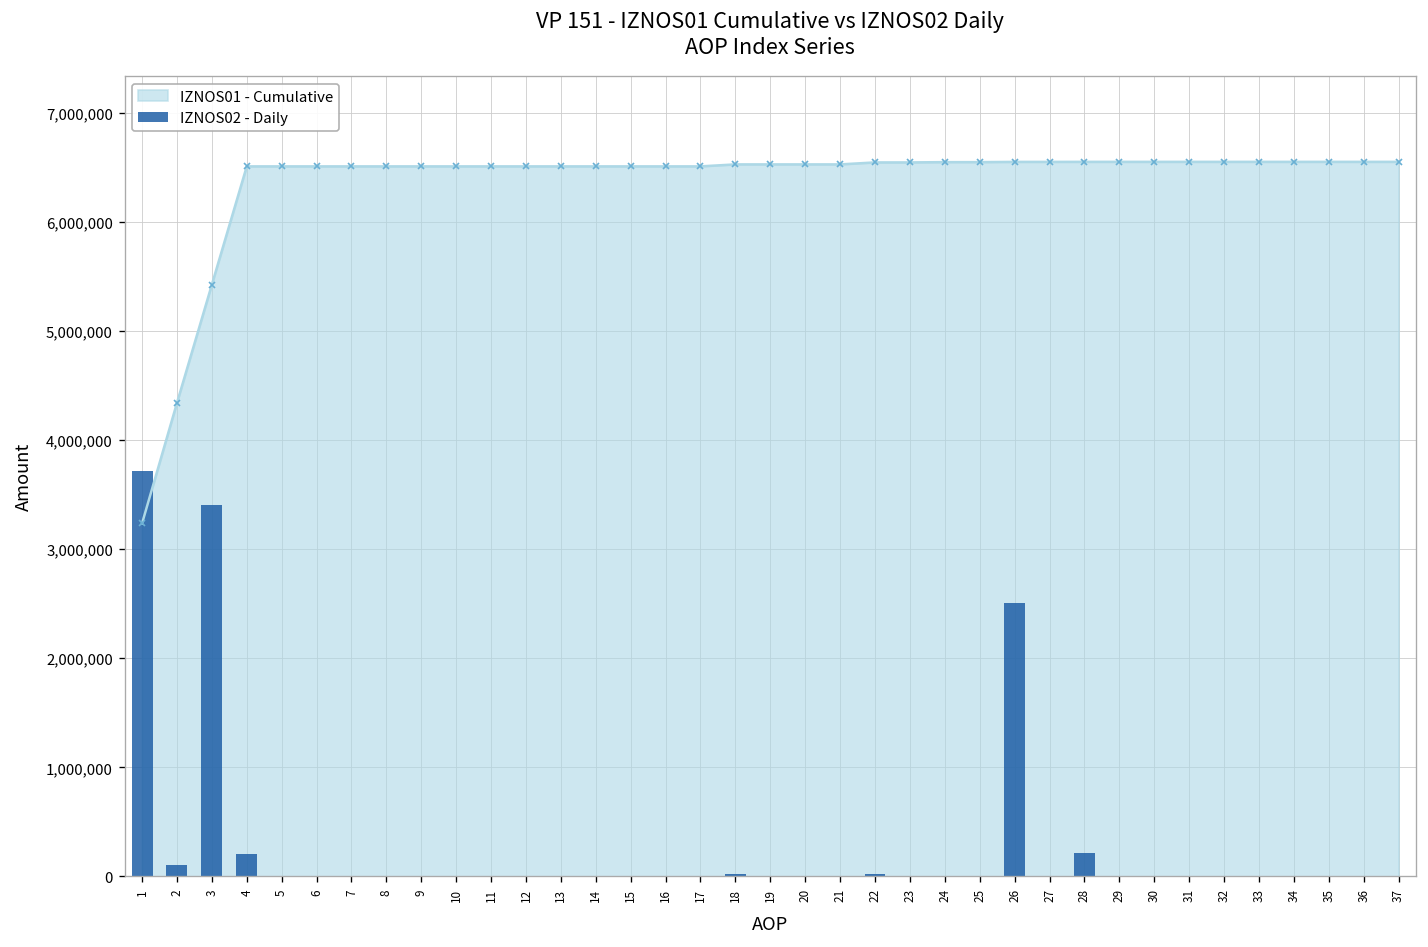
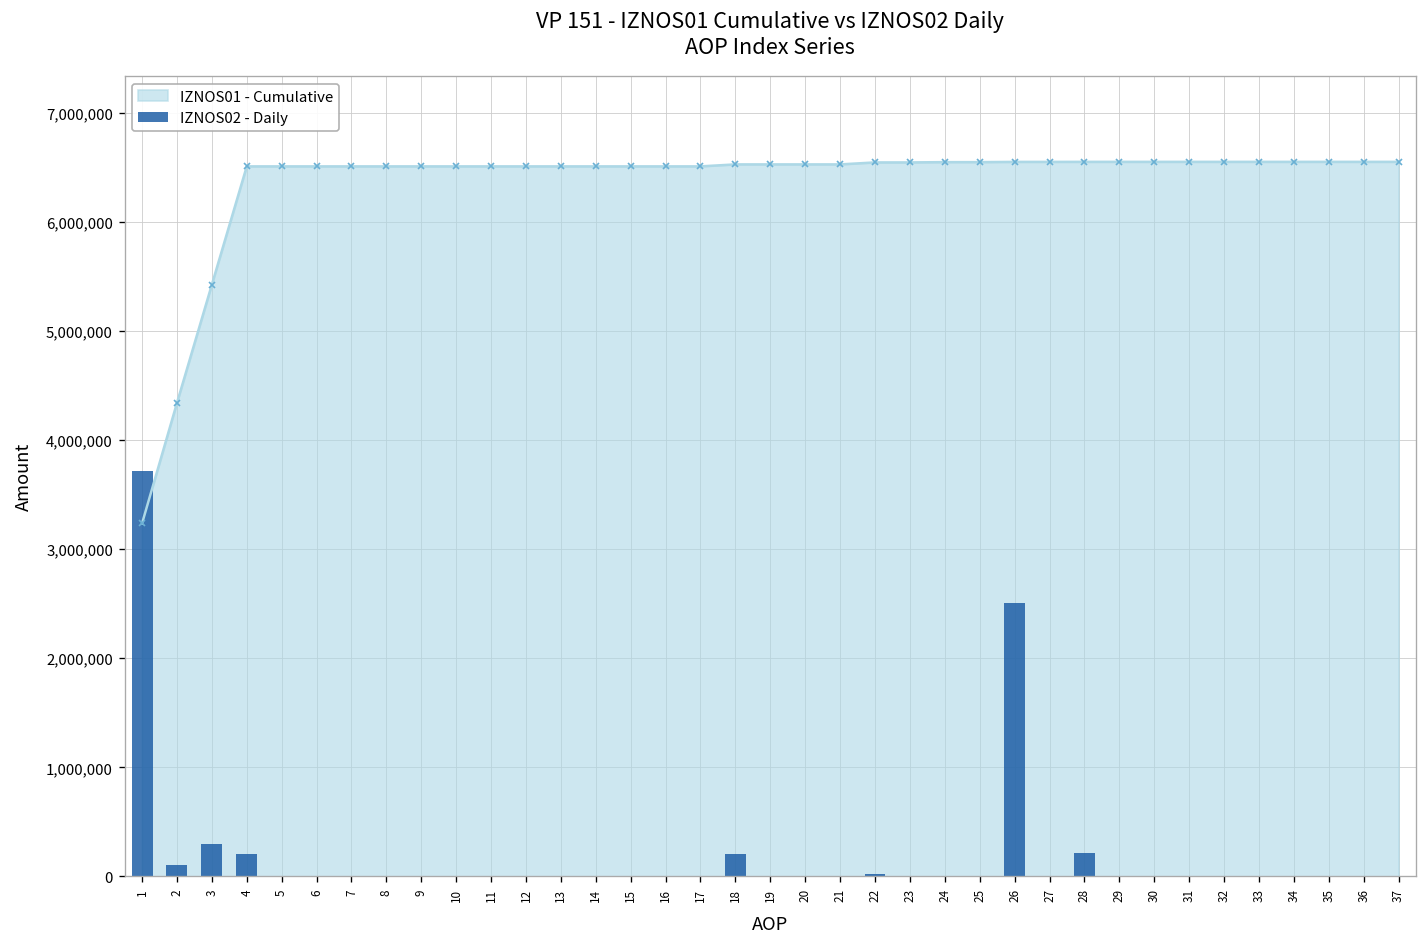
  {
    "IZNOS01 - Cumulative": {
      "1": "3,200,000",
      "2": "4,300,000",
      "3": "5,400,000",
      "4": "6,500,000",
      "5": "6,500,000",
      "6": "6,500,000",
      "7": "6,500,000",
      "8": "6,500,000",
      "9": "6,500,000",
      "10": "6,500,000",
      "11": "6,500,000",
      "12": "6,500,000",
      "13": "6,500,000",
      "14": "6,500,000",
      "15": "6,500,000",
      "16": "6,500,000",
      "17": "6,500,000",
      "18": "6,500,000",
      "19": "6,500,000",
      "20": "6,500,000",
      "21": "6,500,000",
      "22": "6,500,000",
      "23": "6,500,000",
      "24": "6,500,000",
      "25": "6,500,000",
      "26": "6,600,000",
      "27": "6,600,000",
      "28": "6,600,000",
      "29": "6,600,000",
      "30": "6,600,000",
      "31": "6,600,000",
      "32": "6,600,000",
      "33": "6,600,000",
      "34": "6,600,000",
      "35": "6,600,000",
      "36": "6,600,000",
      "37": "6,600,000"
    },
    "IZNOS02 - Daily": {
      "1": "3,700,000",
      "2": "100,000",
-     "3": "3,400,000",
+     "3": "300,000",
      "4": "200,000",
      "5": "0",
      "6": "0",
      "7": "0",
      "8": "0",
      "9": "0",
      "10": "0",
      "11": "0",
      "12": "0",
      "13": "0",
      "14": "0",
      "15": "0",
      "16": "0",
      "17": "0",
-     "18": "0",
+     "18": "200,000",
      "19": "0",
      "20": "0",
      "21": "0",
      "23": "0",
      "25": "0",
      "26": "2,500,000",
      "27": "0",
      "28": "200,000",
      "29": "0",
      "30": "0",
      "31": "0",
      "32": "0",
      "33": "0",
      "34": "0",
      "35": "0",
      "36": "0",
      "37": "0"
    }
  }
